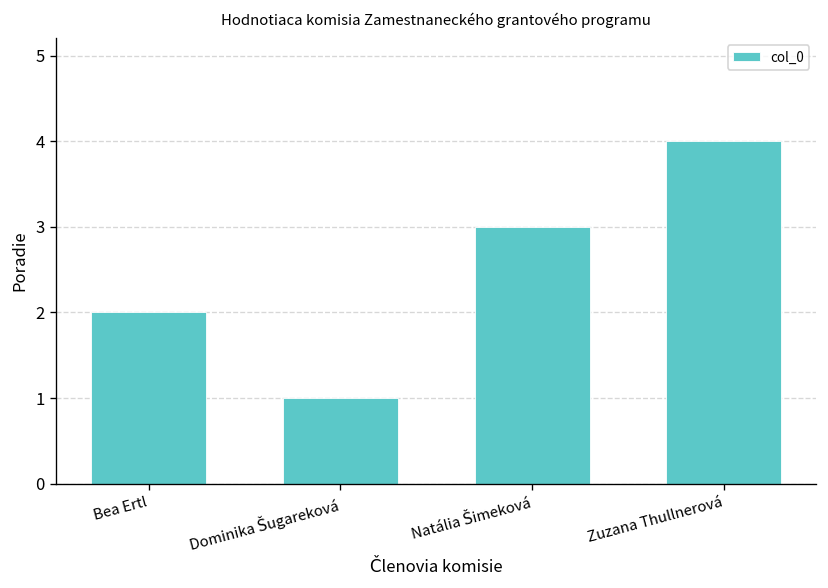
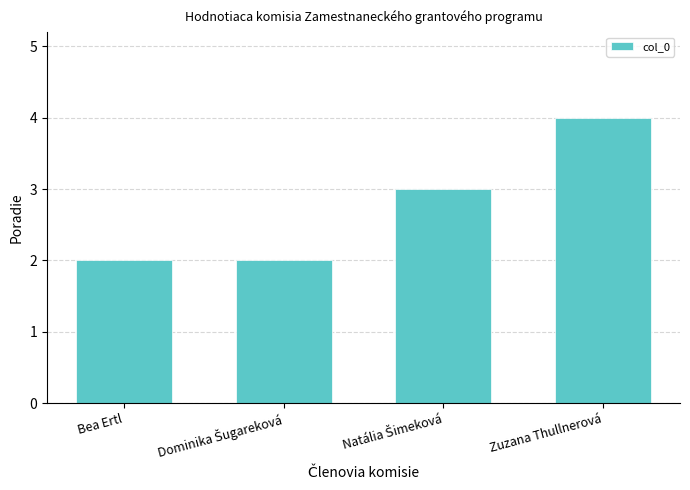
  {
    "Bea Ertl": 2,
-   "Dominika Šugareková": 1,
+   "Dominika Šugareková": 2,
    "Natália Šimeková": 3,
    "Zuzana Thullnerová": 4
  }
